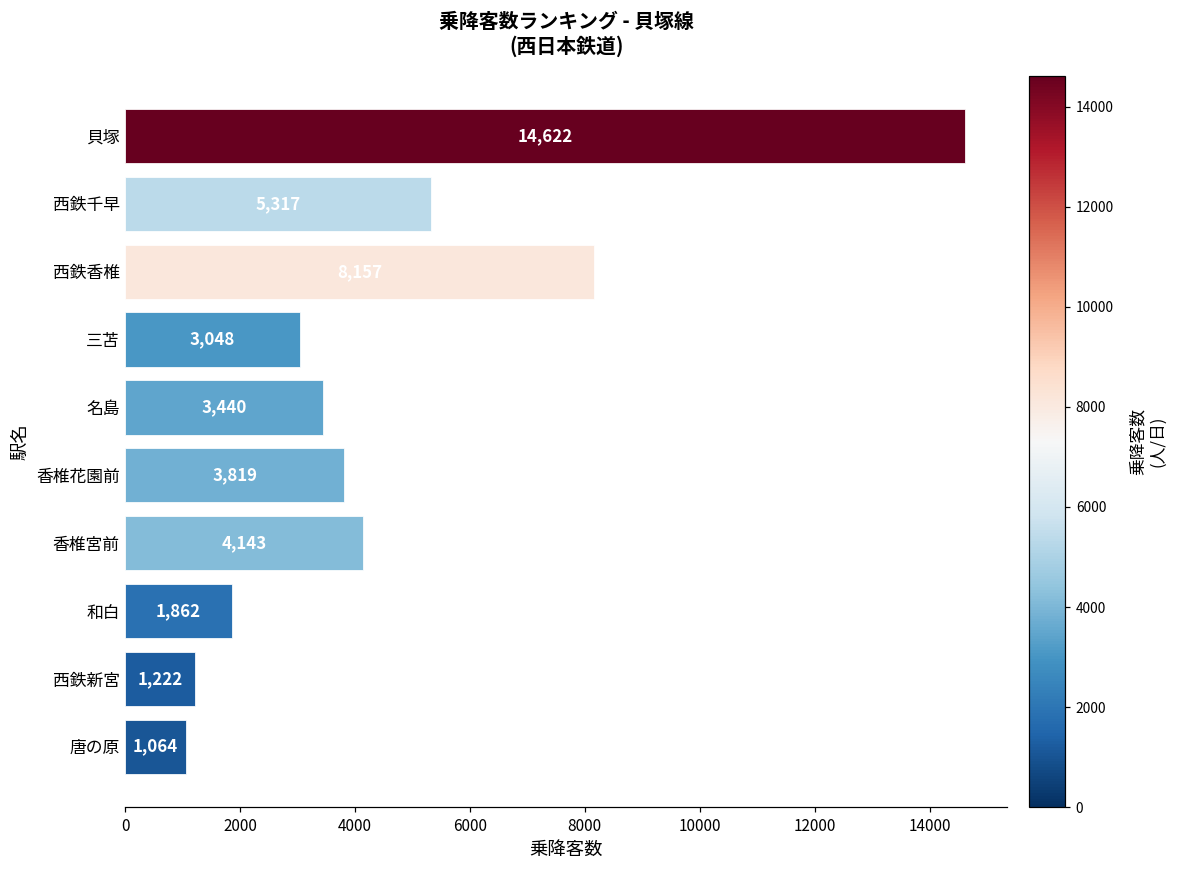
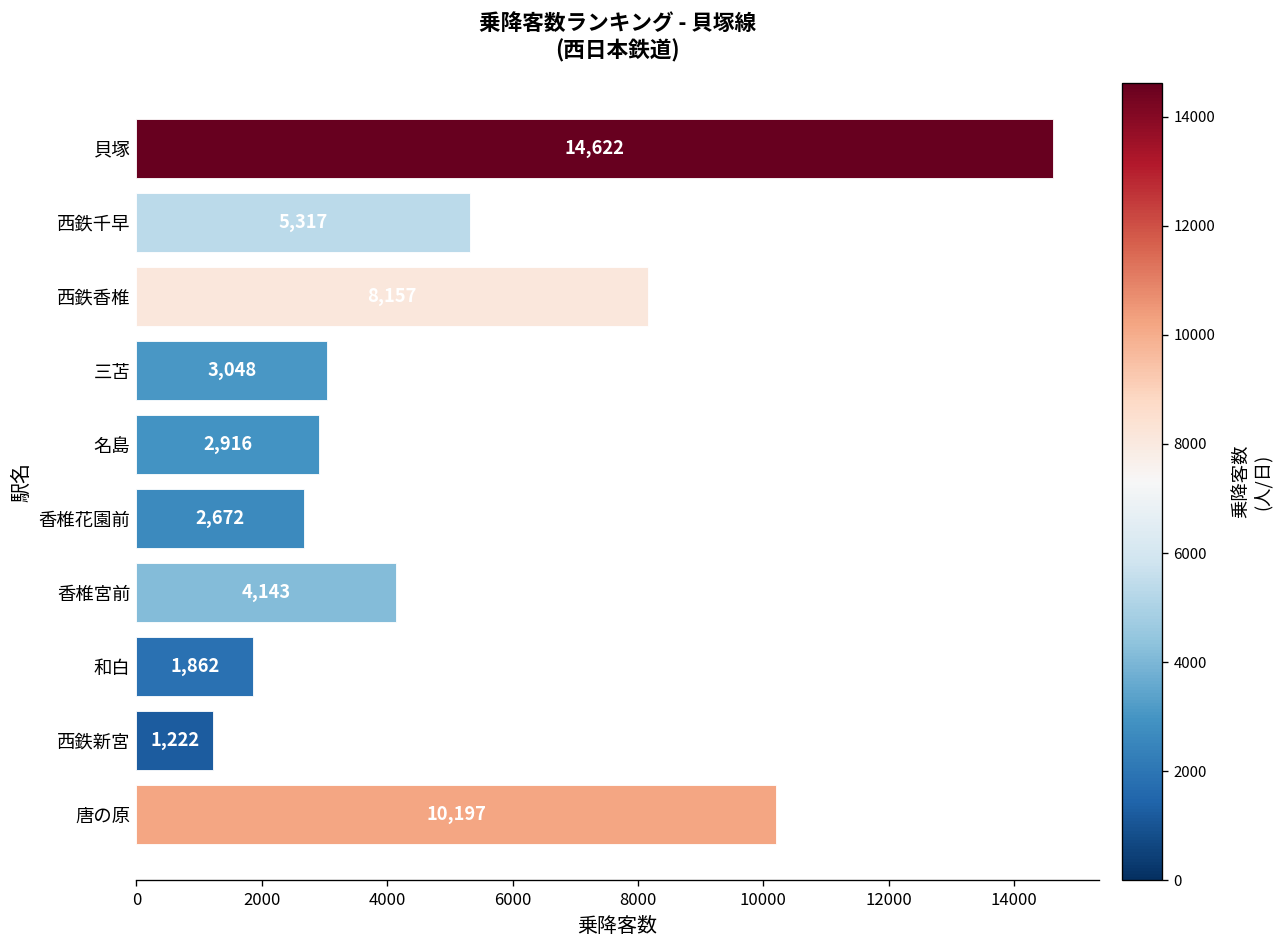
  {
    "貝塚": "14,622",
    "西鉄千早": "5,317",
    "三苫": "3,048",
-   "名島": "3,440",
-   "香椎花園前": "3,819",
+   "名島": "2,916",
+   "香椎花園前": "2,672",
    "香椎宮前": "4,143",
    "和白": "1,862",
    "西鉄新宮": "1,222",
-   "唐の原": "1,064"
+   "唐の原": "10,197"
  }
